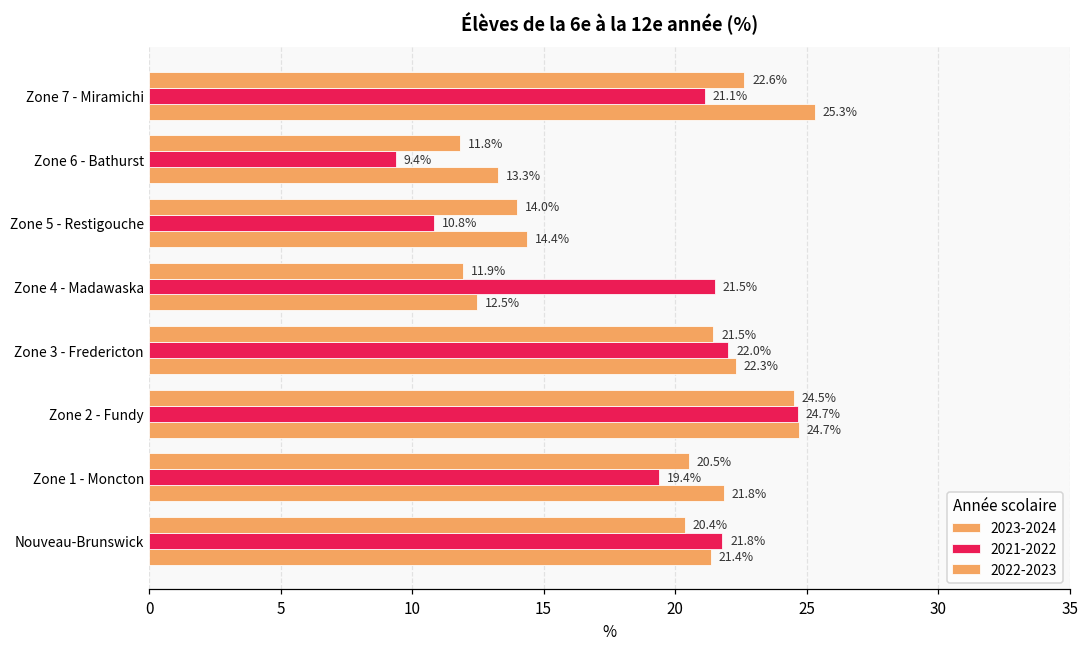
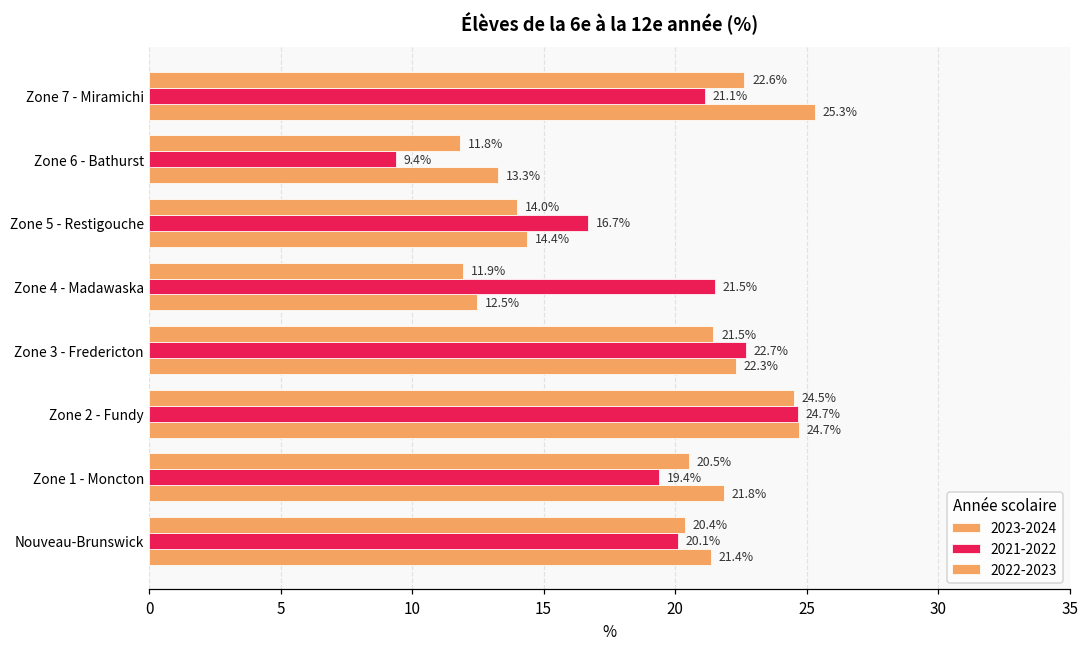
  {
    "2021-2022": {
      "Zone 7 - Miramichi": "21.1%",
      "Zone 6 - Bathurst": "9.4%",
-     "Zone 5 - Restigouche": "10.8%",
+     "Zone 5 - Restigouche": "16.7%",
      "Zone 4 - Madawaska": "21.5%",
-     "Zone 3 - Fredericton": "22.0%",
+     "Zone 3 - Fredericton": "22.7%",
      "Zone 2 - Fundy": "24.7%",
      "Zone 1 - Moncton": "19.4%",
-     "Nouveau-Brunswick": "21.8%"
+     "Nouveau-Brunswick": "20.1%"
    }
  }
